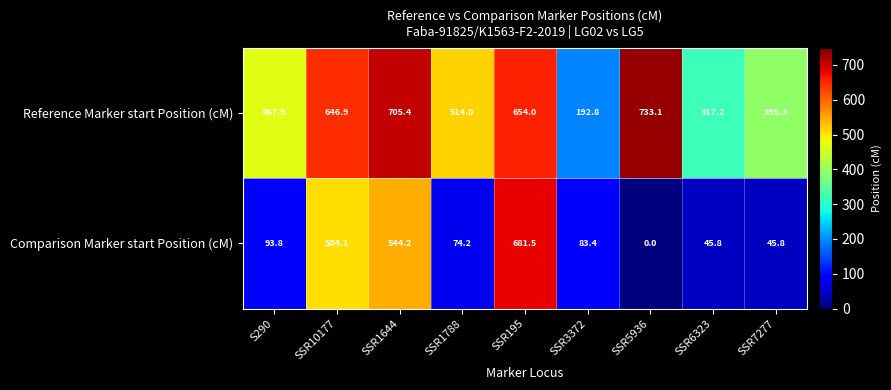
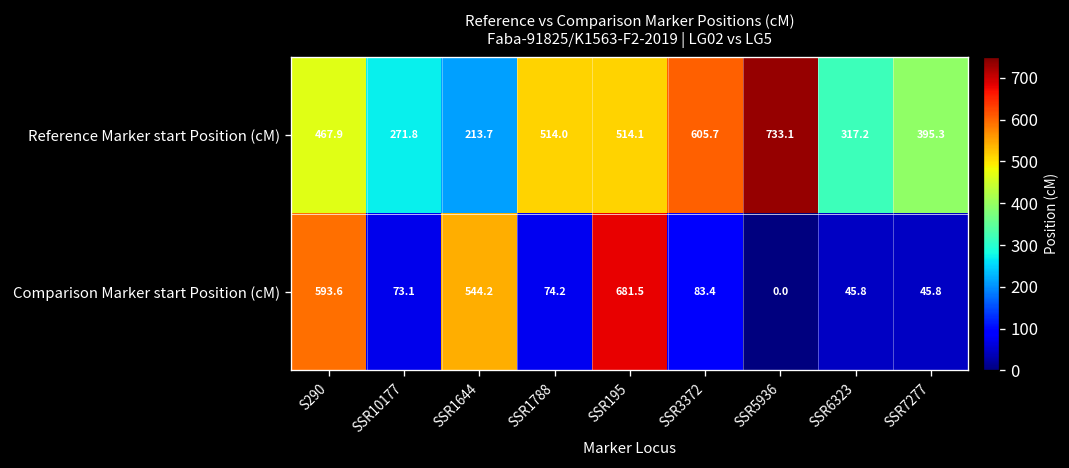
  {
    "Reference Marker start Position (cM)": {
      "S290": 467.9,
-     "SSR10177": 646.9,
-     "SSR1644": 705.4,
+     "SSR10177": 271.8,
+     "SSR1644": 213.7,
      "SSR1788": 514.0,
-     "SSR195": 654.0,
-     "SSR3372": 192.8,
+     "SSR195": 514.1,
+     "SSR3372": 605.7,
      "SSR5936": 733.1,
      "SSR6323": 317.2,
      "SSR7277": 395.3
    },
    "Comparison Marker start Position (cM)": {
-     "S290": 93.8,
-     "SSR10177": 504.1,
+     "S290": 593.6,
+     "SSR10177": 73.1,
      "SSR1644": 544.2,
      "SSR1788": 74.2,
      "SSR195": 681.5,
      "SSR3372": 83.4,
      "SSR5936": 0.0,
      "SSR6323": 45.8,
      "SSR7277": 45.8
    }
  }
